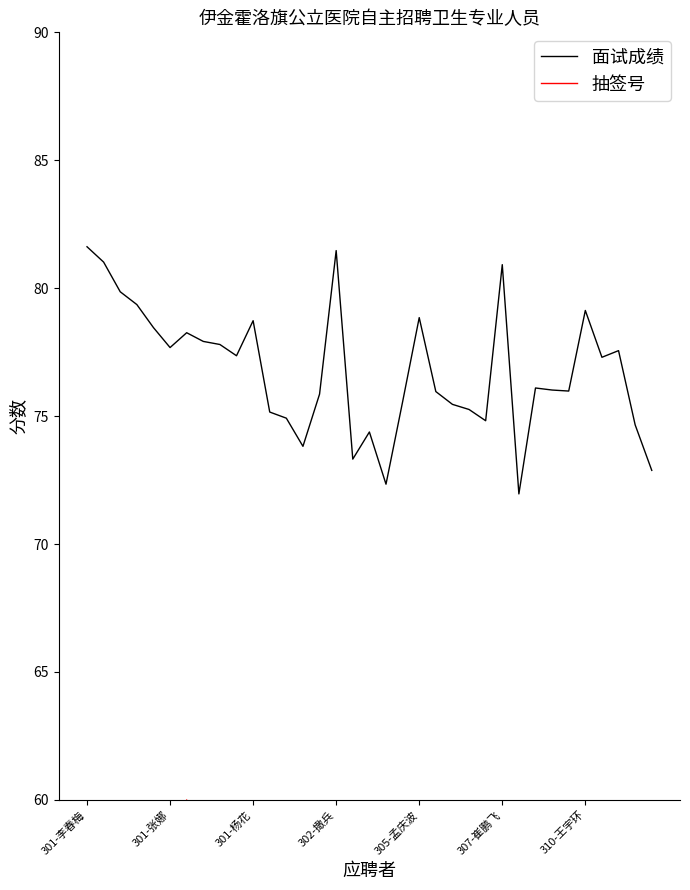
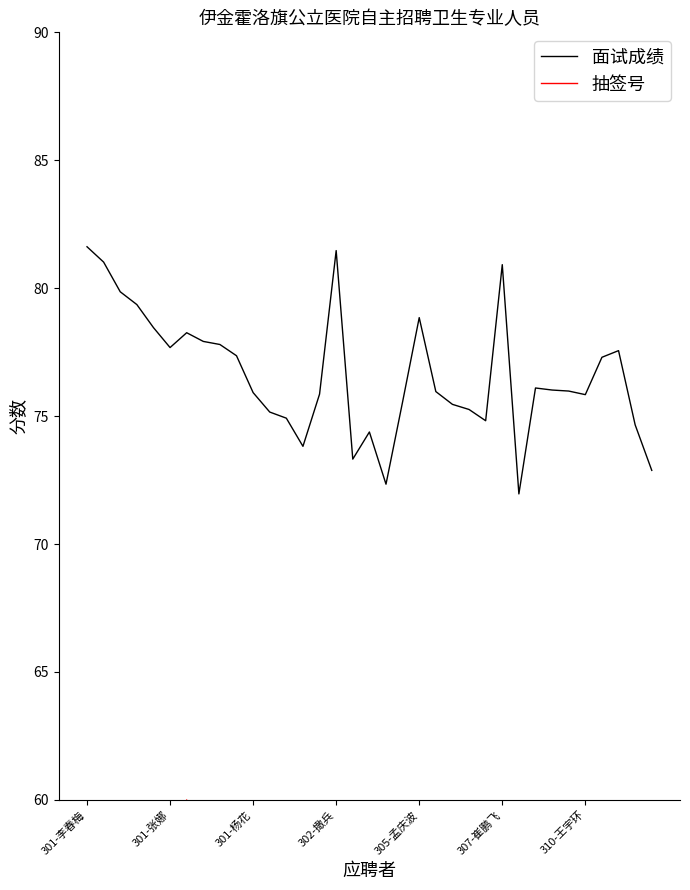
  {
    "面试成绩": {
      "301-李春梅": 81.6,
      "301-张娜": 77.7,
-     "301-杨花": 78.7,
+     "301-杨花": 75.9,
      "302-撖兵": 81.5,
      "305-孟庆波": 78.9,
      "307-崔鹏飞": 80.9,
-     "310-王宇环": 79.1
+     "310-王宇环": 75.8
    }
  }
